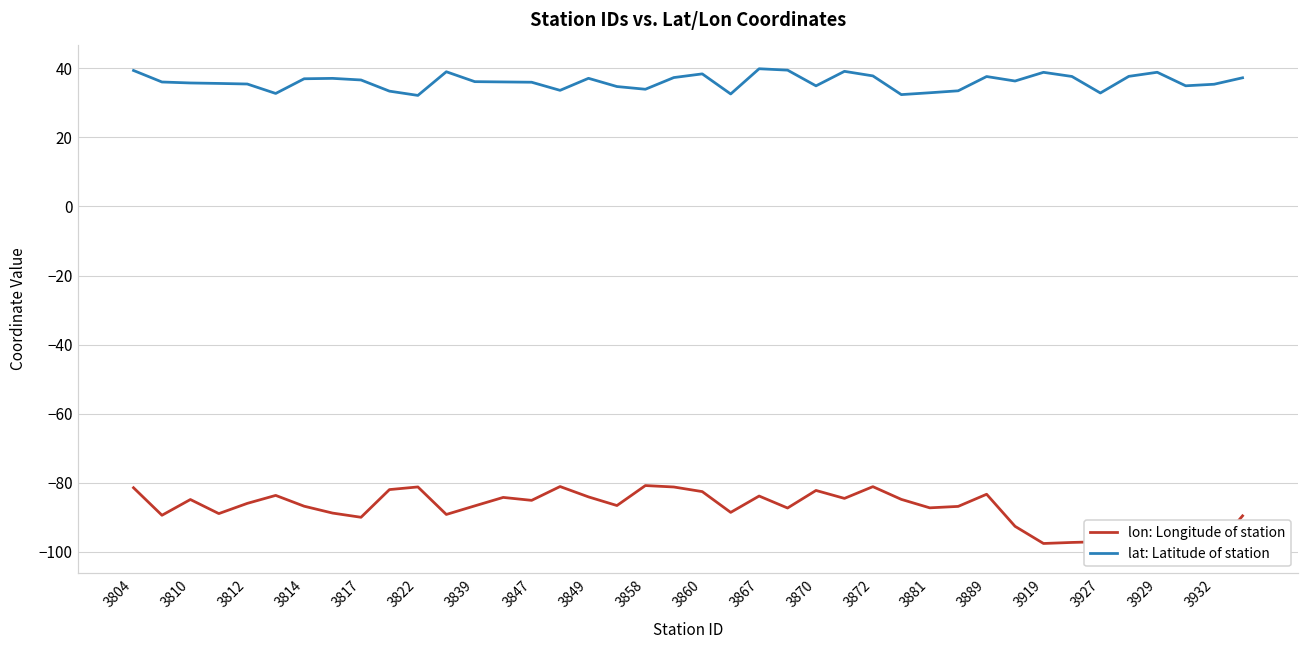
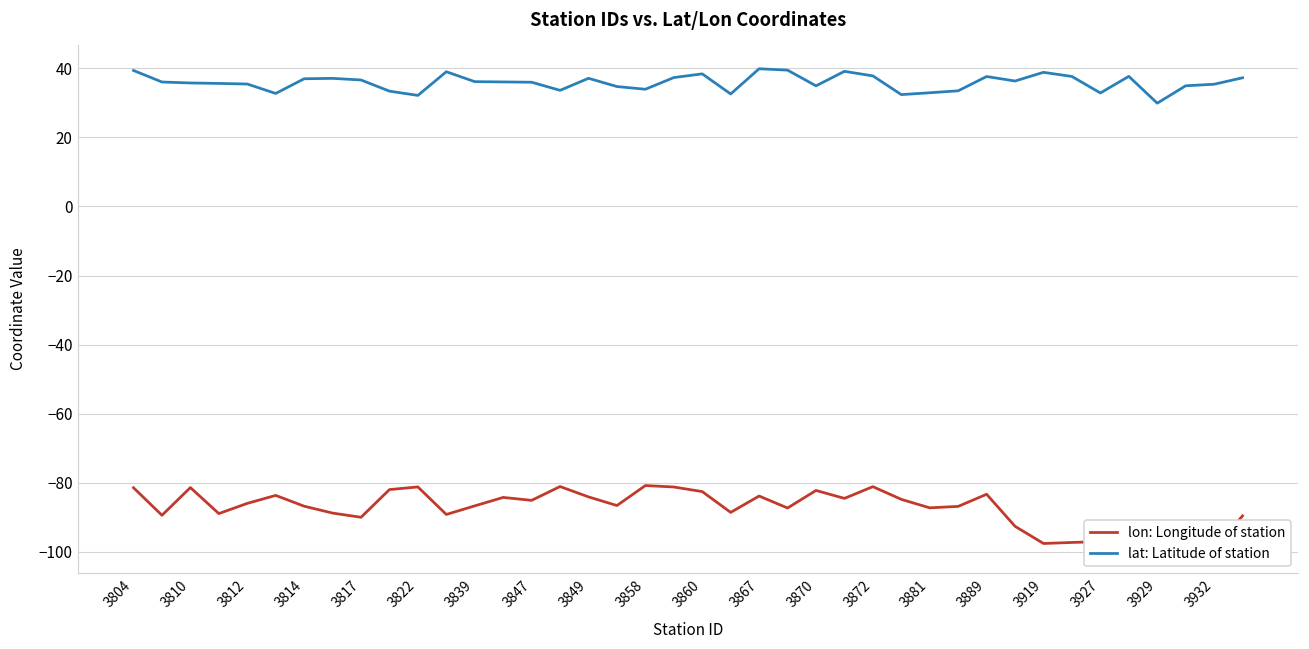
  {
    "lon: Longitude of station": {
      "3804": -81,
-     "3810": -85,
+     "3810": -81,
      "3812": -86,
      "3814": -87,
      "3817": -90,
      "3822": -81,
      "3839": -87,
      "3847": -85,
      "3849": -84,
      "3858": -81,
      "3860": -83,
      "3867": -84,
      "3870": -82,
      "3872": -81,
      "3881": -87,
      "3889": -83,
      "3919": -98
    },
    "lat: Latitude of station": {
      "3804": 39,
      "3810": 36,
      "3812": 35,
      "3814": 37,
      "3817": 37,
      "3822": 32,
      "3839": 36,
      "3847": 36,
      "3849": 37,
      "3858": 34,
      "3860": 38,
      "3867": 40,
      "3870": 35,
      "3872": 38,
      "3881": 33,
      "3889": 38,
      "3919": 39,
      "3927": 33,
-     "3929": 39,
+     "3929": 30,
      "3932": 35
    }
  }
